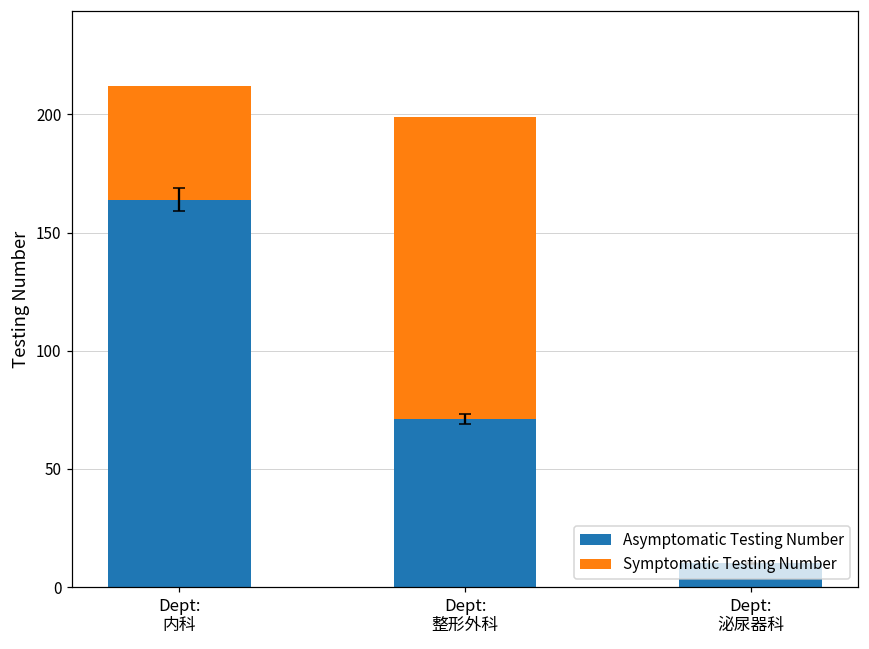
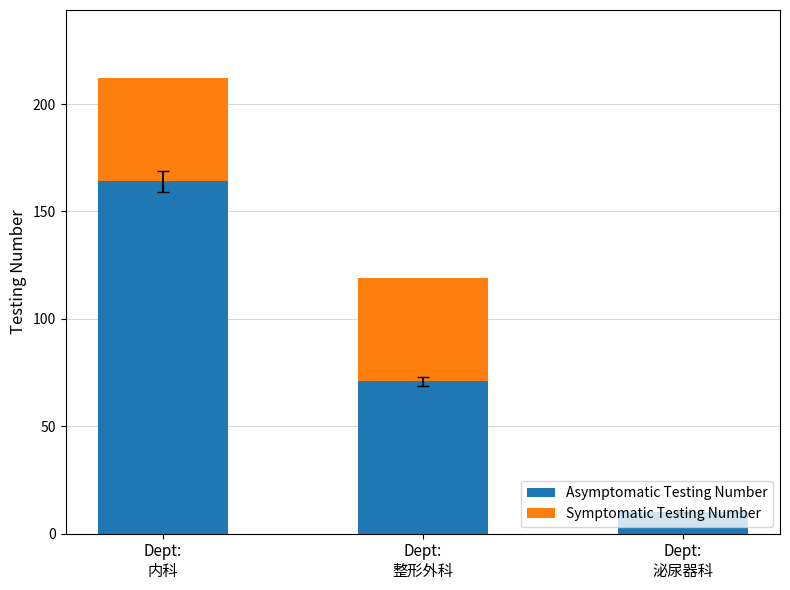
  {
    "Symptomatic Testing Number": {
      "Dept: 内科": 48,
-     "Dept: 整形外科": 128
+     "Dept: 整形外科": 48
    }
  }
